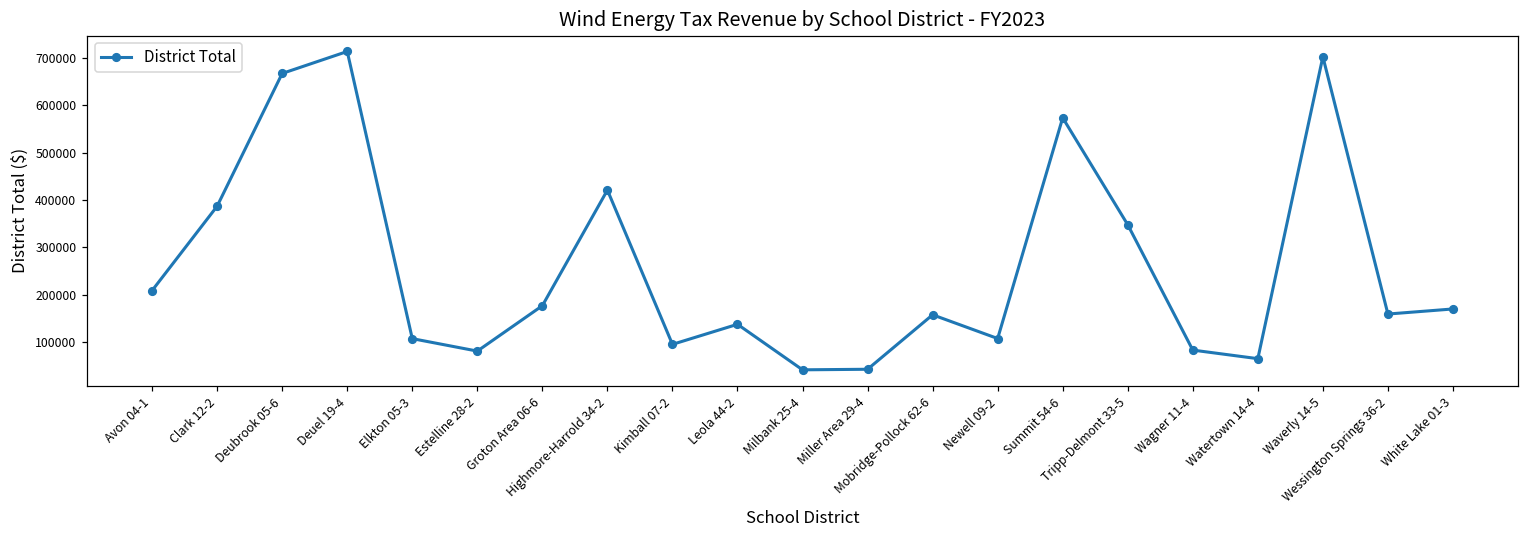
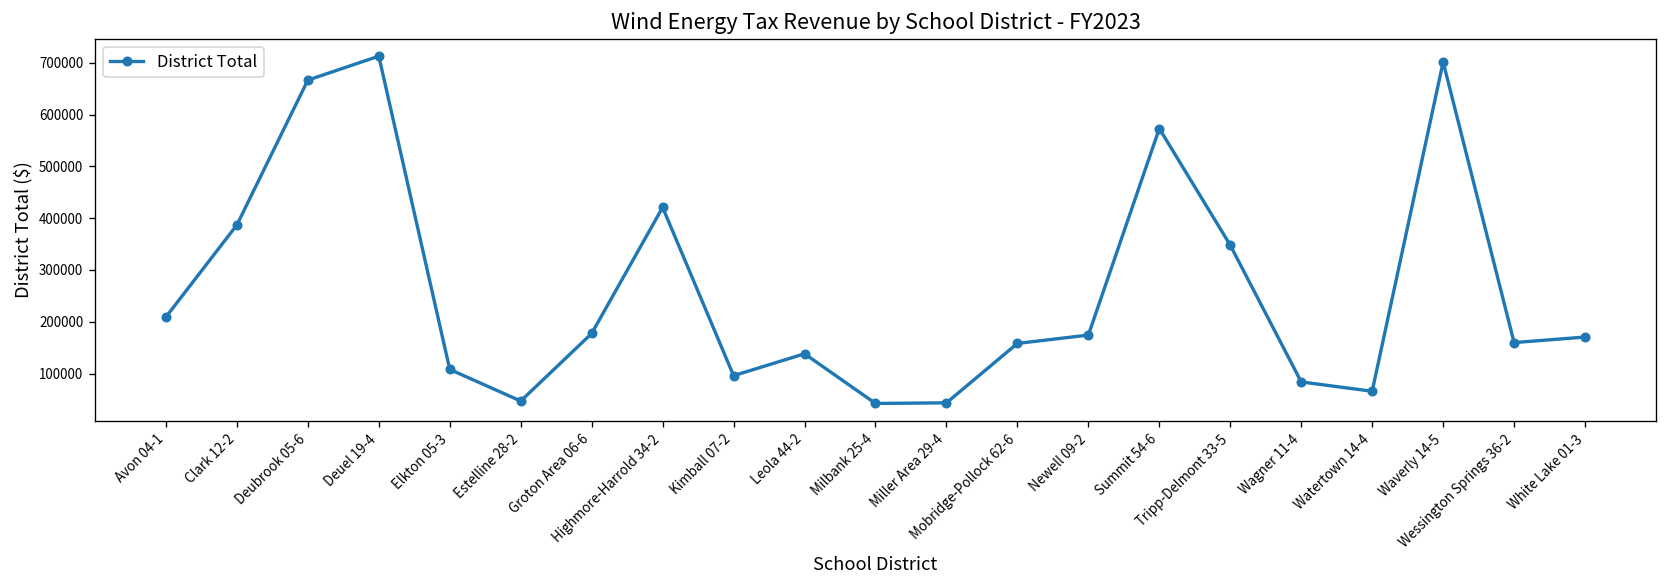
  {
    "Avon 04-1": 210000,
    "Clark 12-2": 390000,
    "Deubrook 05-6": 670000,
    "Deuel 19-4": 710000,
    "Elkton 05-3": 110000,
-   "Estelline 28-2": 80000,
+   "Estelline 28-2": 50000,
    "Groton Area 06-6": 180000,
    "Highmore-Harrold 34-2": 420000,
    "Kimball 07-2": 100000,
    "Leola 44-2": 140000,
    "Milbank 25-4": 40000,
    "Miller Area 29-4": 40000,
    "Mobridge-Pollock 62-6": 160000,
-   "Newell 09-2": 110000,
+   "Newell 09-2": 170000,
    "Summit 54-6": 570000,
    "Tripp-Delmont 33-5": 350000,
    "Wagner 11-4": 80000,
    "Watertown 14-4": 70000,
    "Waverly 14-5": 700000,
    "Wessington Springs 36-2": 160000,
    "White Lake 01-3": 170000
  }
